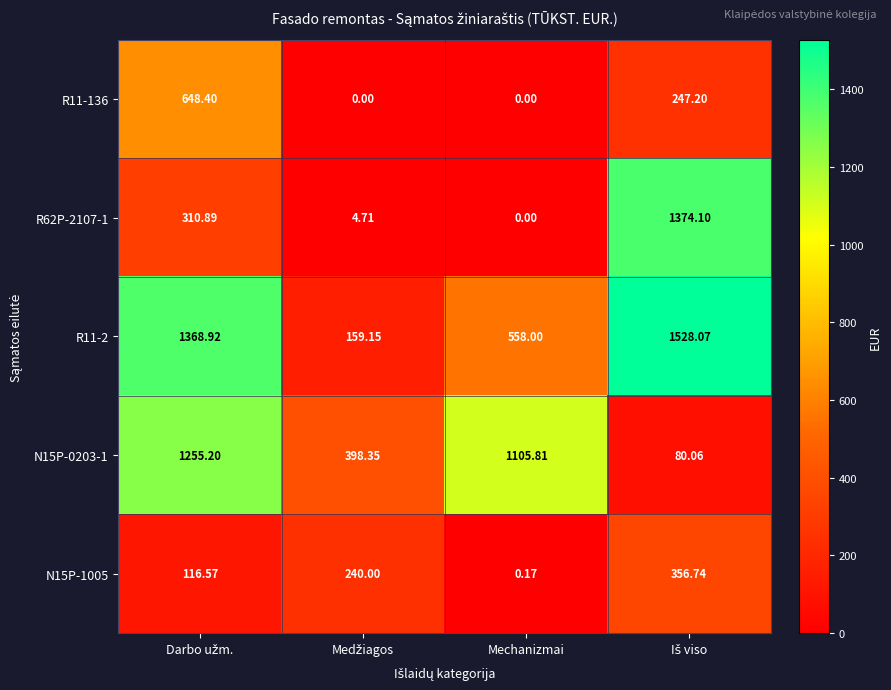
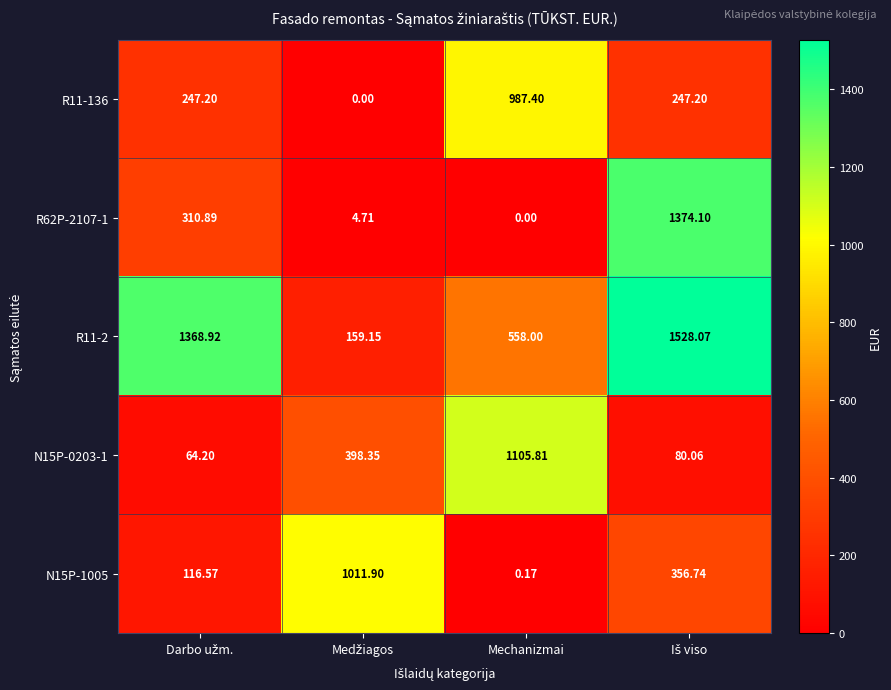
  {
    "R11-136": {
-     "Darbo užm.": 648.40,
+     "Darbo užm.": 247.20,
      "Medžiagos": 0.00,
-     "Mechanizmai": 0.00,
+     "Mechanizmai": 987.40,
      "Iš viso": 247.20
    },
    "R62P-2107-1": {
      "Darbo užm.": 310.89,
      "Medžiagos": 4.71,
      "Mechanizmai": 0.00,
      "Iš viso": 1374.10
    },
    "R11-2": {
      "Darbo užm.": 1368.92,
      "Medžiagos": 159.15,
      "Mechanizmai": 558.00,
      "Iš viso": 1528.07
    },
    "N15P-0203-1": {
-     "Darbo užm.": 1255.20,
+     "Darbo užm.": 64.20,
      "Medžiagos": 398.35,
      "Mechanizmai": 1105.81,
      "Iš viso": 80.06
    },
    "N15P-1005": {
      "Darbo užm.": 116.57,
-     "Medžiagos": 240.00,
+     "Medžiagos": 1011.90,
      "Mechanizmai": 0.17,
      "Iš viso": 356.74
    }
  }
